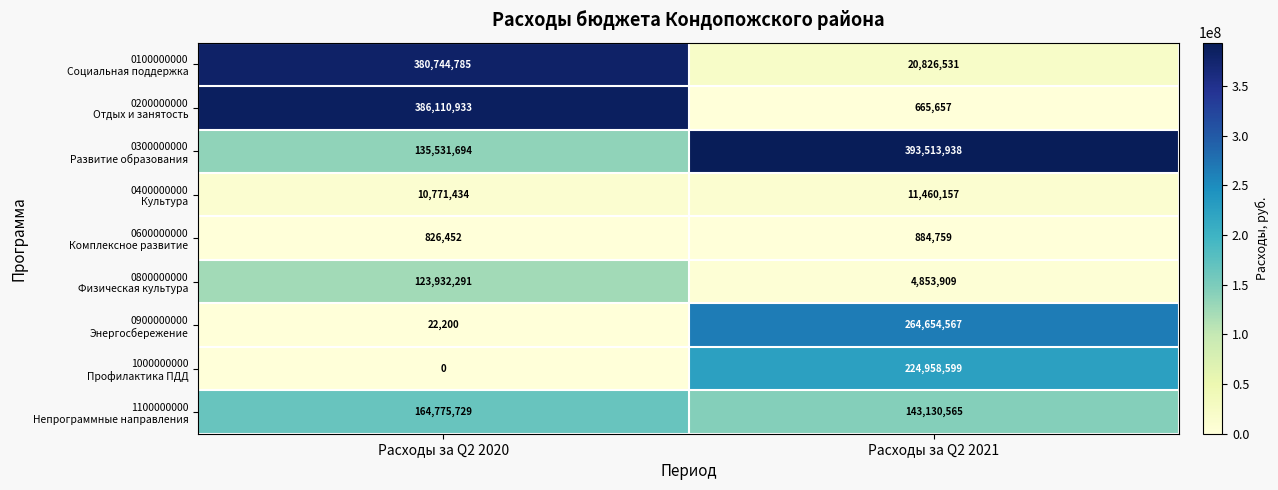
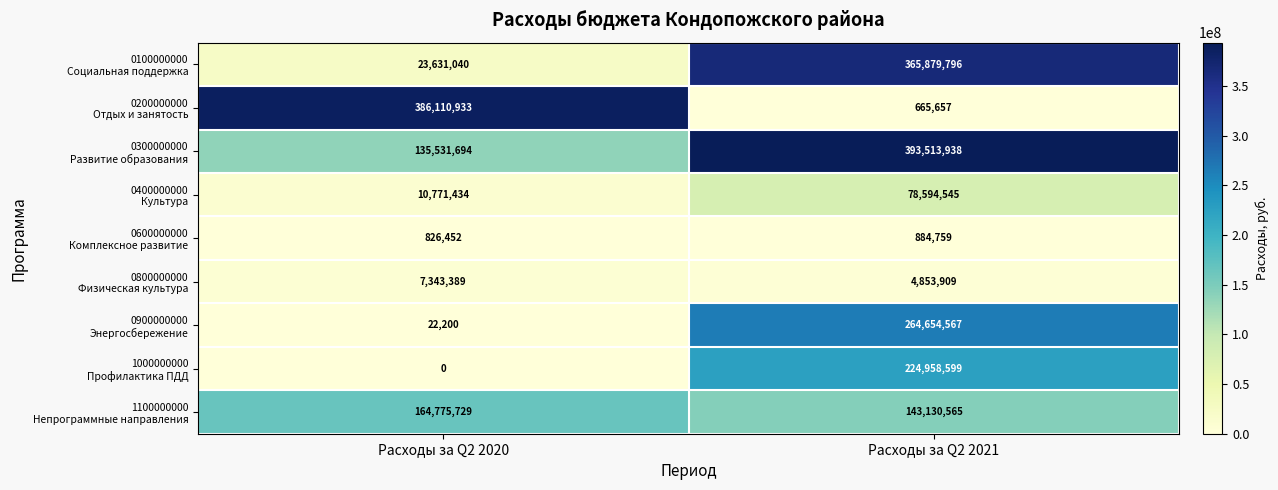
  {
    "0100000000 Социальная поддержка": {
-     "Расходы за Q2 2020": "380,744,785",
-     "Расходы за Q2 2021": "20,826,531"
+     "Расходы за Q2 2020": "23,631,040",
+     "Расходы за Q2 2021": "365,879,796"
    },
    "0200000000 Отдых и занятость": {
      "Расходы за Q2 2020": "386,110,933",
      "Расходы за Q2 2021": "665,657"
    },
    "0300000000 Развитие образования": {
      "Расходы за Q2 2020": "135,531,694",
      "Расходы за Q2 2021": "393,513,938"
    },
    "0400000000 Культура": {
      "Расходы за Q2 2020": "10,771,434",
-     "Расходы за Q2 2021": "11,460,157"
+     "Расходы за Q2 2021": "78,594,545"
    },
    "0600000000 Комплексное развитие": {
      "Расходы за Q2 2020": "826,452",
      "Расходы за Q2 2021": "884,759"
    },
    "0800000000 Физическая культура": {
-     "Расходы за Q2 2020": "123,932,291",
+     "Расходы за Q2 2020": "7,343,389",
      "Расходы за Q2 2021": "4,853,909"
    },
    "0900000000 Энергосбережение": {
      "Расходы за Q2 2020": "22,200",
      "Расходы за Q2 2021": "264,654,567"
    },
    "1000000000 Профилактика ПДД": {
      "Расходы за Q2 2020": "0",
      "Расходы за Q2 2021": "224,958,599"
    },
    "1100000000 Непрограммные направления": {
      "Расходы за Q2 2020": "164,775,729",
      "Расходы за Q2 2021": "143,130,565"
    }
  }
